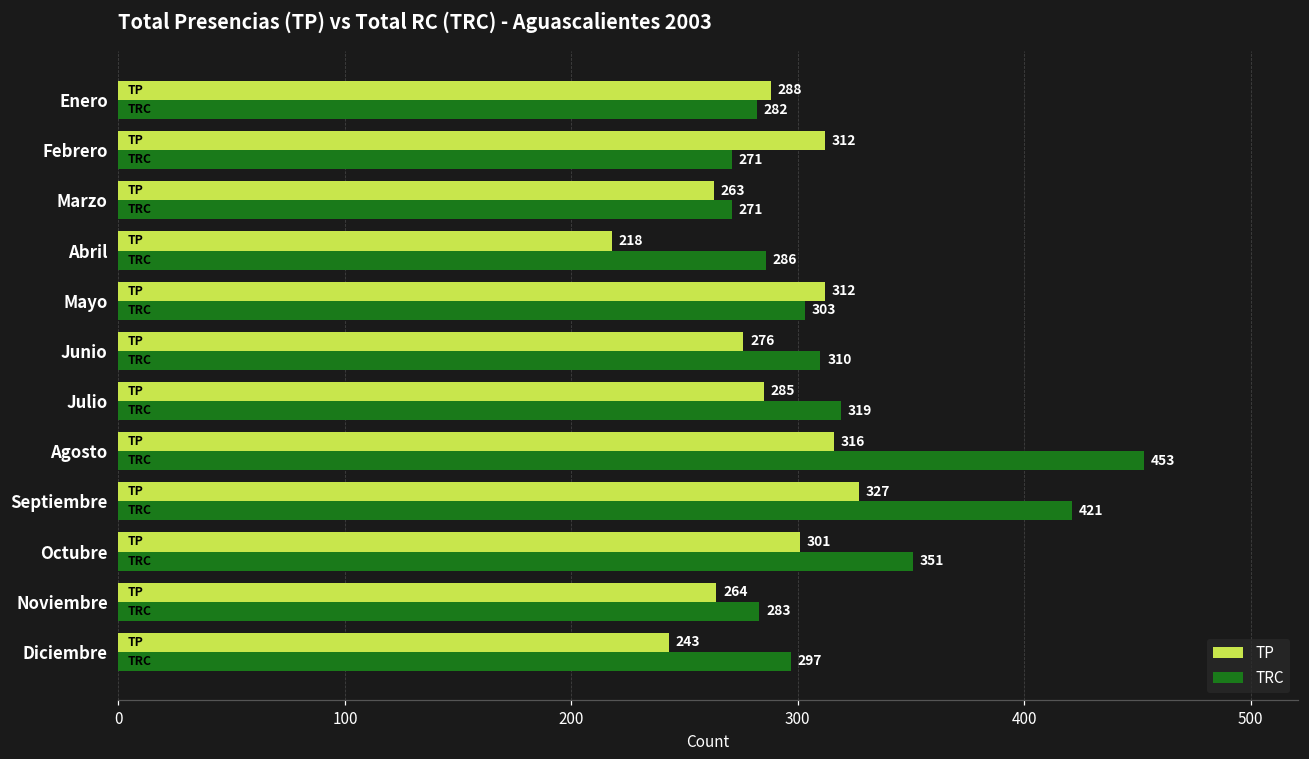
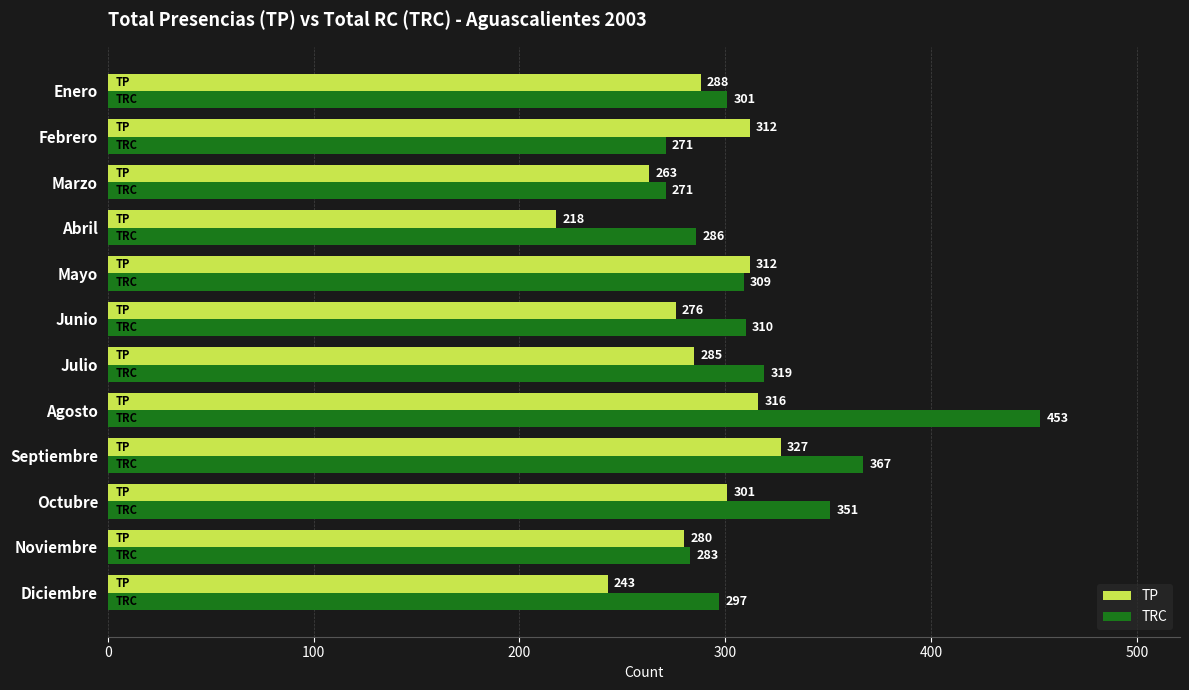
  {
    "TP": {
      "Enero": 288,
      "Febrero": 312,
      "Marzo": 263,
      "Abril": 218,
      "Mayo": 312,
      "Junio": 276,
      "Julio": 285,
      "Agosto": 316,
      "Septiembre": 327,
      "Octubre": 301,
-     "Noviembre": 264,
+     "Noviembre": 280,
      "Diciembre": 243
    },
    "TRC": {
-     "Enero": 282,
+     "Enero": 301,
      "Febrero": 271,
      "Marzo": 271,
      "Abril": 286,
-     "Mayo": 303,
+     "Mayo": 309,
      "Junio": 310,
      "Julio": 319,
      "Agosto": 453,
-     "Septiembre": 421,
+     "Septiembre": 367,
      "Octubre": 351,
      "Noviembre": 283,
      "Diciembre": 297
    }
  }
